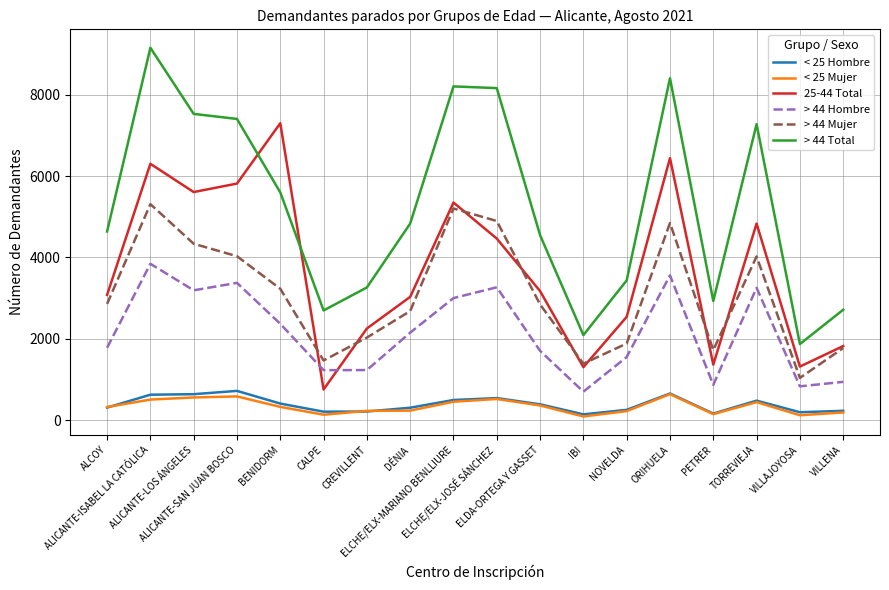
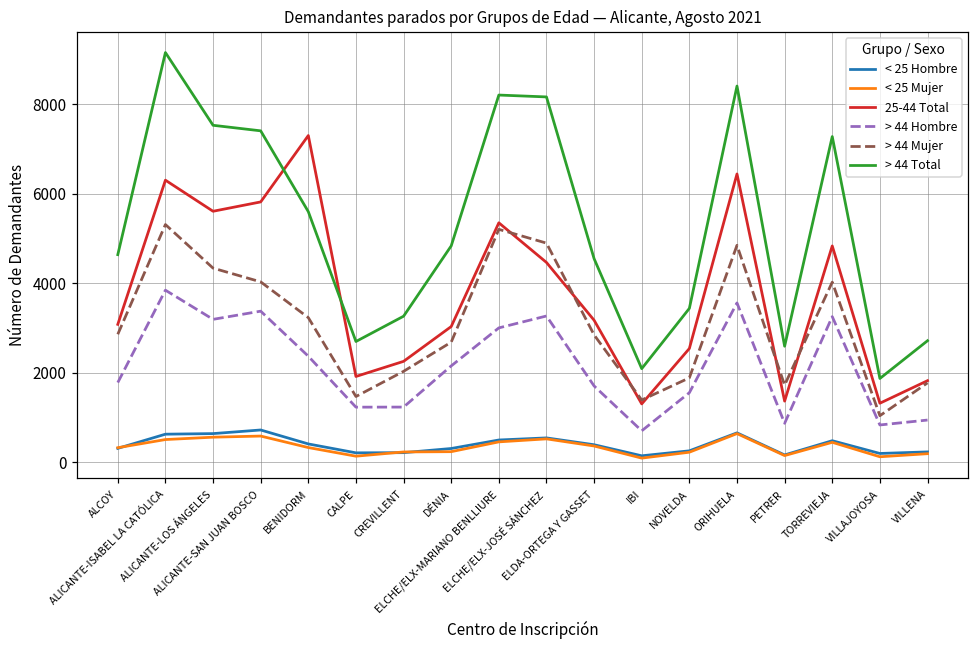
  {
    "< 25 Hombre": {
      "ALICANTE-ISABEL LA CATÓLICA": 600,
      "ALICANTE-LOS ÁNGELES": 600,
      "ALICANTE-SAN JUAN BOSCO": 700,
      "BENIDORM": 400,
      "CALPE": 200,
      "DÉNIA": 300,
      "VILLAJOYOSA": 200
    },
    "< 25 Mujer": {
      "ALICANTE-ISABEL LA CATÓLICA": 500,
      "ALICANTE-LOS ÁNGELES": 600,
      "ALICANTE-SAN JUAN BOSCO": 600,
      "BENIDORM": 300,
      "CALPE": 100,
      "DÉNIA": 200,
      "VILLAJOYOSA": 100
    },
    "25-44 Total": {
      "ALCOY": 3100,
      "ALICANTE-ISABEL LA CATÓLICA": 6300,
      "ALICANTE-LOS ÁNGELES": 5600,
      "ALICANTE-SAN JUAN BOSCO": 5800,
      "BENIDORM": 7300,
-     "CALPE": 800,
+     "CALPE": 1900,
      "CREVILLENT": 2300,
      "DÉNIA": 3000,
      "ELCHE/ELX-MARIANO BENLLIURE": 5400,
      "ELCHE/ELX-JOSÉ SÁNCHEZ": 4500,
      "ELDA-ORTEGA Y GASSET": 3200,
      "IBI": 1300,
      "NOVELDA": 2500,
      "ORIHUELA": 6400,
      "PETRER": 1400,
      "TORREVIEJA": 4800,
      "VILLAJOYOSA": 1300
    },
    "> 44 Hombre": {
      "ALCOY": 1800,
      "ALICANTE-ISABEL LA CATÓLICA": 3800,
      "ALICANTE-LOS ÁNGELES": 3200,
      "ALICANTE-SAN JUAN BOSCO": 3400,
      "BENIDORM": 2400,
      "CALPE": 1200,
      "CREVILLENT": 1200,
      "DÉNIA": 2200,
      "ELCHE/ELX-MARIANO BENLLIURE": 3000,
      "ELCHE/ELX-JOSÉ SÁNCHEZ": 3300,
      "ELDA-ORTEGA Y GASSET": 1700,
      "IBI": 700,
      "NOVELDA": 1600,
      "ORIHUELA": 3600,
      "PETRER": 900,
      "TORREVIEJA": 3300,
      "VILLAJOYOSA": 800,
      "VILLENA": 900
    },
    "> 44 Mujer": {
      "ALCOY": 2900,
      "ALICANTE-ISABEL LA CATÓLICA": 5300,
      "ALICANTE-LOS ÁNGELES": 4300,
      "ALICANTE-SAN JUAN BOSCO": 4000,
      "BENIDORM": 3200,
      "CALPE": 1500,
      "CREVILLENT": 2000,
      "DÉNIA": 2700,
      "ELCHE/ELX-MARIANO BENLLIURE": 5200,
      "ELCHE/ELX-JOSÉ SÁNCHEZ": 4900,
      "ELDA-ORTEGA Y GASSET": 2800,
      "IBI": 1400,
      "NOVELDA": 1900,
      "ORIHUELA": 4800,
      "PETRER": 1700,
      "TORREVIEJA": 4000,
      "VILLAJOYOSA": 1000
    },
    "> 44 Total": {
      "ALCOY": 4600,
      "ALICANTE-ISABEL LA CATÓLICA": 9200,
      "ALICANTE-LOS ÁNGELES": 7500,
      "ALICANTE-SAN JUAN BOSCO": 7400,
      "BENIDORM": 5600,
      "CALPE": 2700,
      "CREVILLENT": 3300,
      "DÉNIA": 4800,
      "ELCHE/ELX-MARIANO BENLLIURE": 8200,
      "ELCHE/ELX-JOSÉ SÁNCHEZ": 8200,
      "ELDA-ORTEGA Y GASSET": 4500,
      "IBI": 2100,
      "NOVELDA": 3400,
      "ORIHUELA": 8400,
-     "PETRER": 2900,
+     "PETRER": 2600,
      "TORREVIEJA": 7300,
      "VILLAJOYOSA": 1900,
      "VILLENA": 2700
    }
  }
